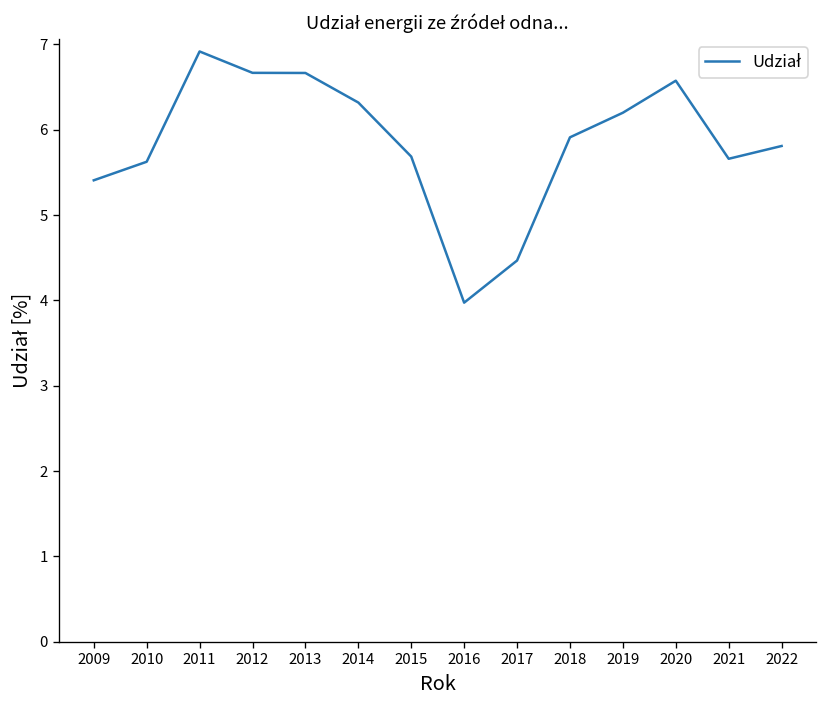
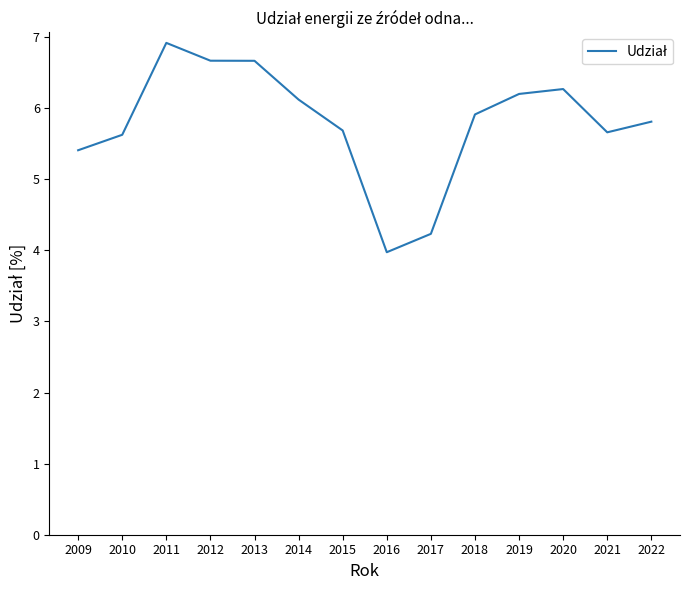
  {
    "2009": 5.4,
    "2010": 5.6,
    "2011": 6.9,
    "2012": 6.7,
    "2013": 6.7,
-   "2014": 6.3,
+   "2014": 6.1,
    "2015": 5.7,
    "2016": 4.0,
-   "2017": 4.5,
+   "2017": 4.2,
    "2018": 5.9,
    "2019": 6.2,
-   "2020": 6.6,
+   "2020": 6.3,
    "2021": 5.7,
    "2022": 5.8
  }
